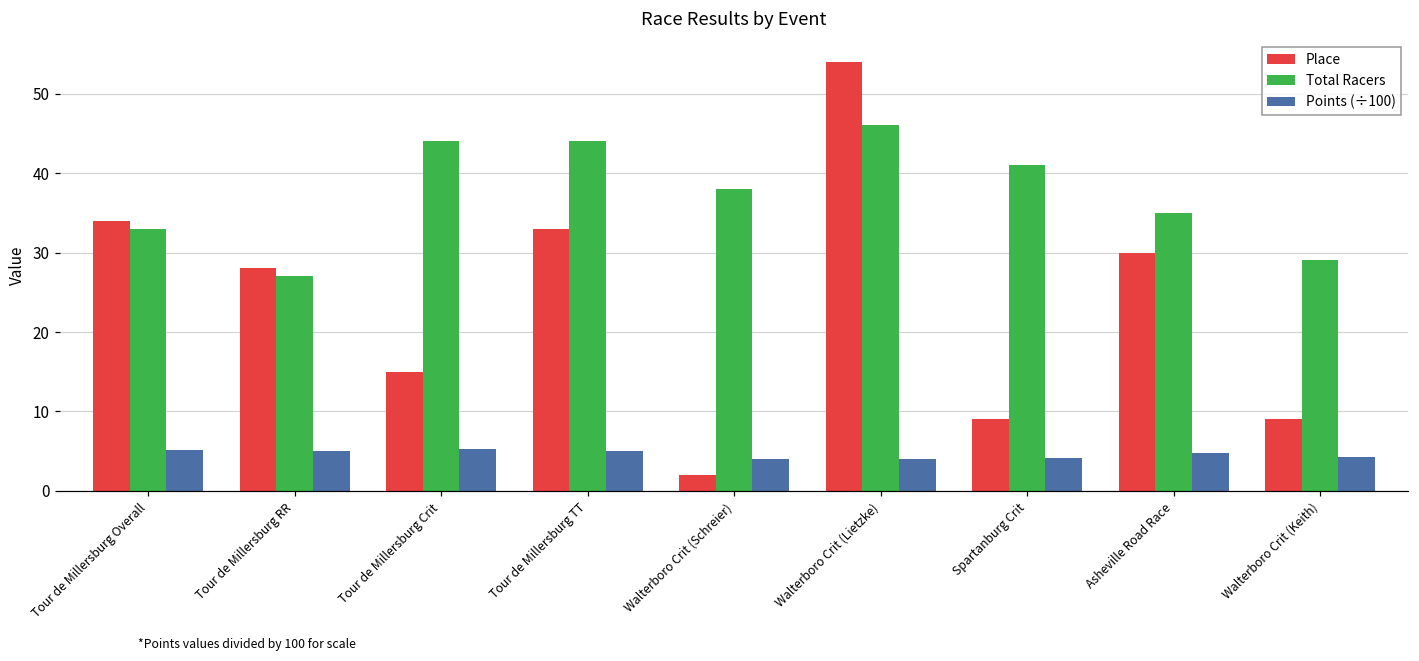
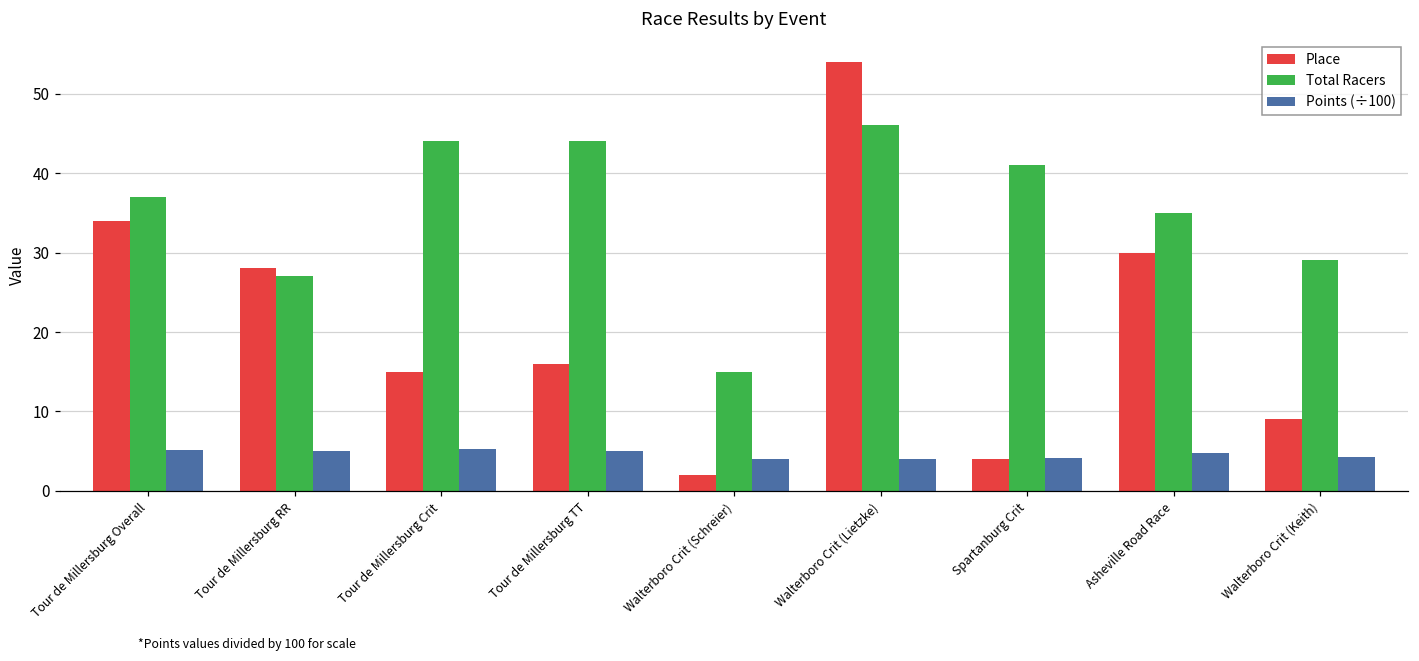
  {
    "Place": {
      "Tour de Millersburg Overall": 34,
      "Tour de Millersburg RR": 28,
      "Tour de Millersburg Crit": 15,
-     "Tour de Millersburg TT": 33,
+     "Tour de Millersburg TT": 16,
      "Walterboro Crit (Schreier)": 2,
      "Walterboro Crit (Lietzke)": 54,
-     "Spartanburg Crit": 9,
+     "Spartanburg Crit": 4,
      "Asheville Road Race": 30,
      "Walterboro Crit (Keith)": 9
    },
    "Total Racers": {
-     "Tour de Millersburg Overall": 33,
+     "Tour de Millersburg Overall": 37,
      "Tour de Millersburg RR": 27,
      "Tour de Millersburg Crit": 44,
      "Tour de Millersburg TT": 44,
-     "Walterboro Crit (Schreier)": 38,
+     "Walterboro Crit (Schreier)": 15,
      "Walterboro Crit (Lietzke)": 46,
      "Spartanburg Crit": 41,
      "Asheville Road Race": 35,
      "Walterboro Crit (Keith)": 29
    },
    "Points (÷100)": {
      "Tour de Millersburg Overall": 5,
      "Tour de Millersburg RR": 5,
      "Tour de Millersburg Crit": 5,
      "Tour de Millersburg TT": 5,
      "Walterboro Crit (Schreier)": 4,
      "Walterboro Crit (Lietzke)": 4,
      "Spartanburg Crit": 4,
      "Asheville Road Race": 5,
      "Walterboro Crit (Keith)": 4
    }
  }
